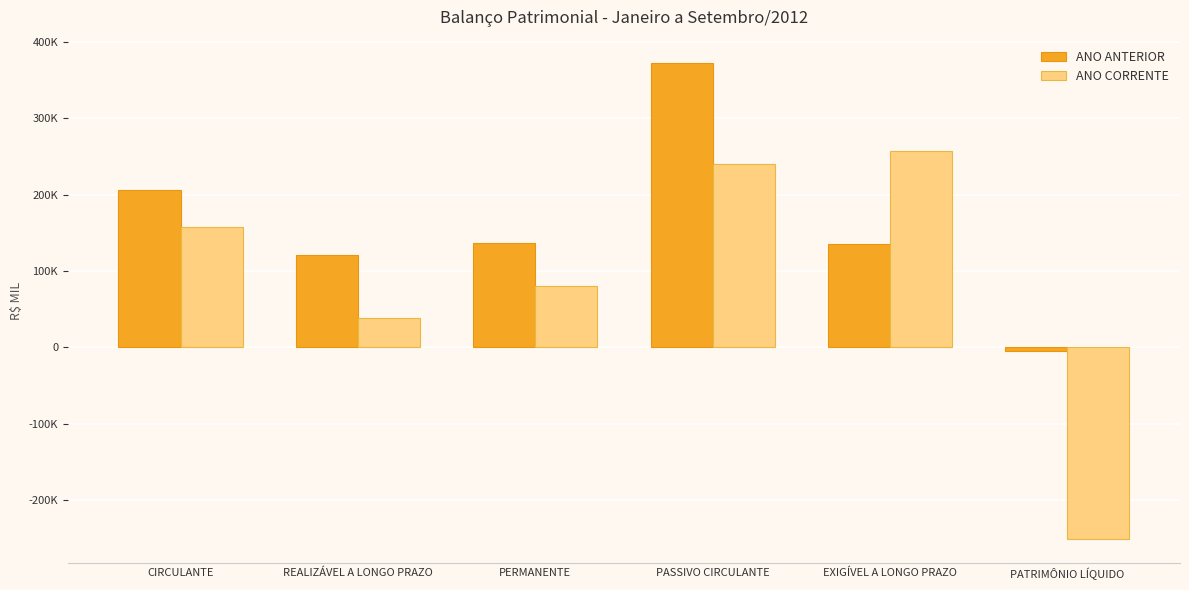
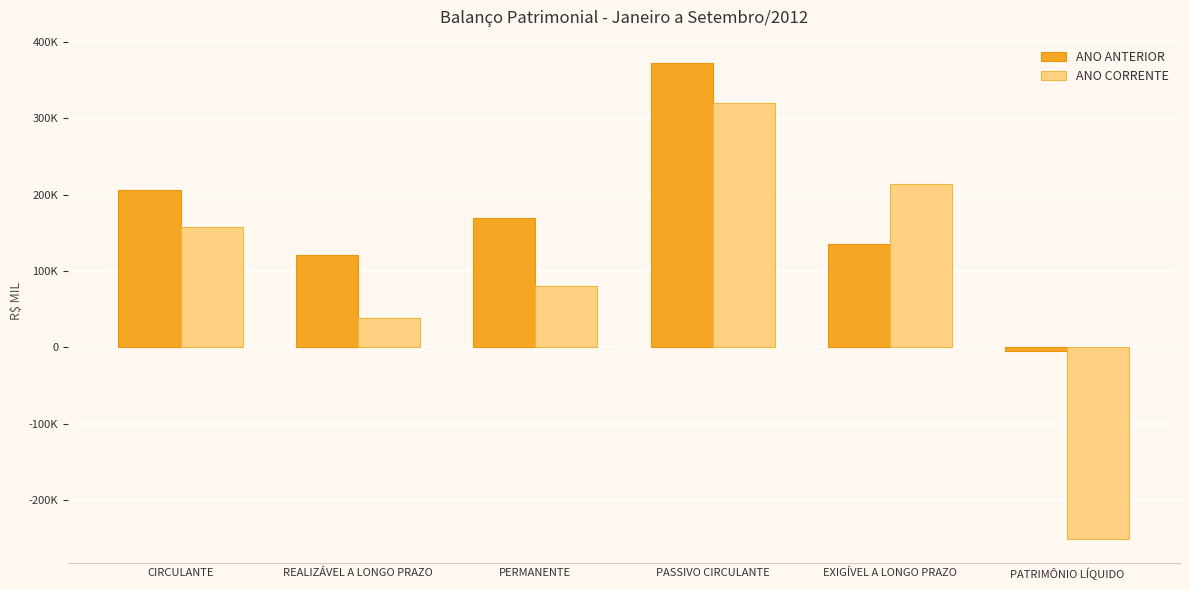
  {
    "ANO ANTERIOR": {
      "CIRCULANTE": 210000,
      "REALIZÁVEL A LONGO PRAZO": 120000,
-     "PERMANENTE": 140000,
+     "PERMANENTE": 170000,
      "PASSIVO CIRCULANTE": 370000,
      "EXIGÍVEL A LONGO PRAZO": 140000,
      "PATRIMÔNIO LÍQUIDO": 0
    },
    "ANO CORRENTE": {
      "CIRCULANTE": 160000,
      "REALIZÁVEL A LONGO PRAZO": 40000,
      "PERMANENTE": 80000,
-     "PASSIVO CIRCULANTE": 240000,
-     "EXIGÍVEL A LONGO PRAZO": 260000,
+     "PASSIVO CIRCULANTE": 320000,
+     "EXIGÍVEL A LONGO PRAZO": 210000,
      "PATRIMÔNIO LÍQUIDO": -250000
    }
  }
